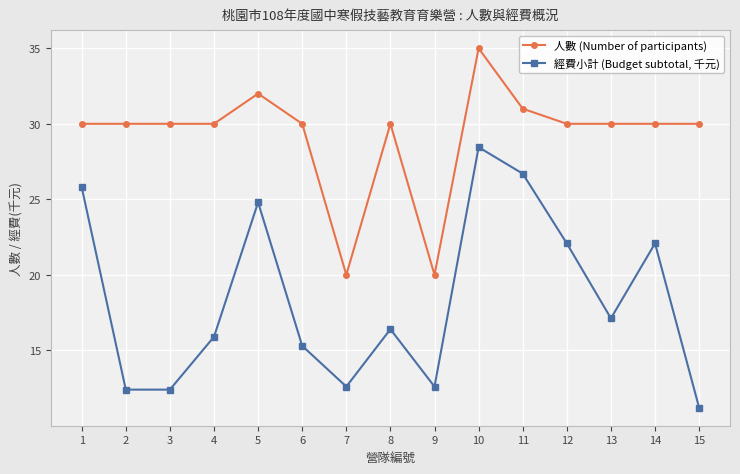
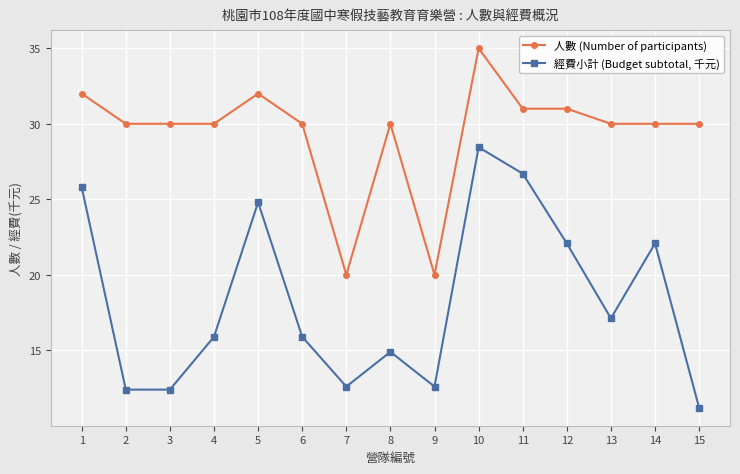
  {
    "人數 (Number of participants)": {
-     "1": 30,
+     "1": 32,
      "2": 30,
      "3": 30,
      "4": 30,
      "5": 32,
      "6": 30,
      "7": 20,
      "8": 30,
      "9": 20,
      "10": 35,
      "11": 31,
-     "12": 30,
+     "12": 31,
      "13": 30,
      "14": 30,
      "15": 30
    },
    "經費小計 (Budget subtotal, 千元)": {
      "1": 25.8,
      "2": 12.4,
      "3": 12.4,
      "4": 15.9,
      "5": 24.8,
-     "6": 15.3,
+     "6": 15.9,
      "7": 12.6,
-     "8": 16.4,
+     "8": 14.9,
      "9": 12.6,
      "10": 28.5,
      "11": 26.7,
      "12": 22.1,
      "13": 17.1,
      "14": 22.1,
      "15": 11.2
    }
  }
